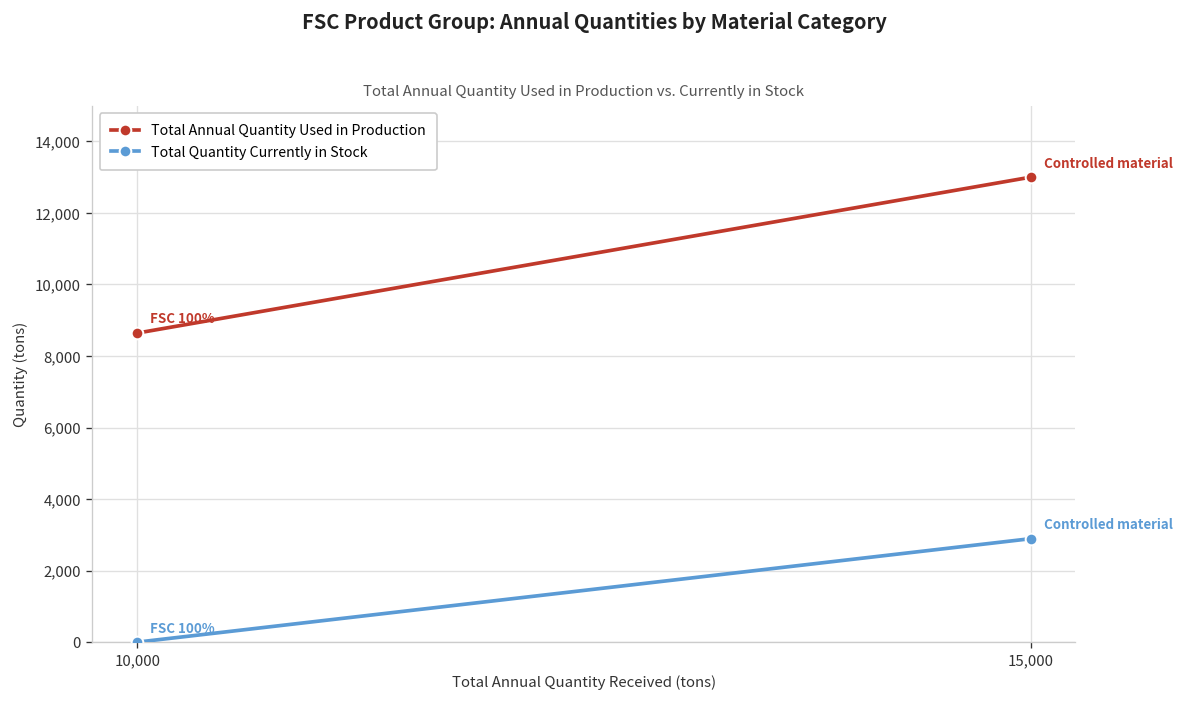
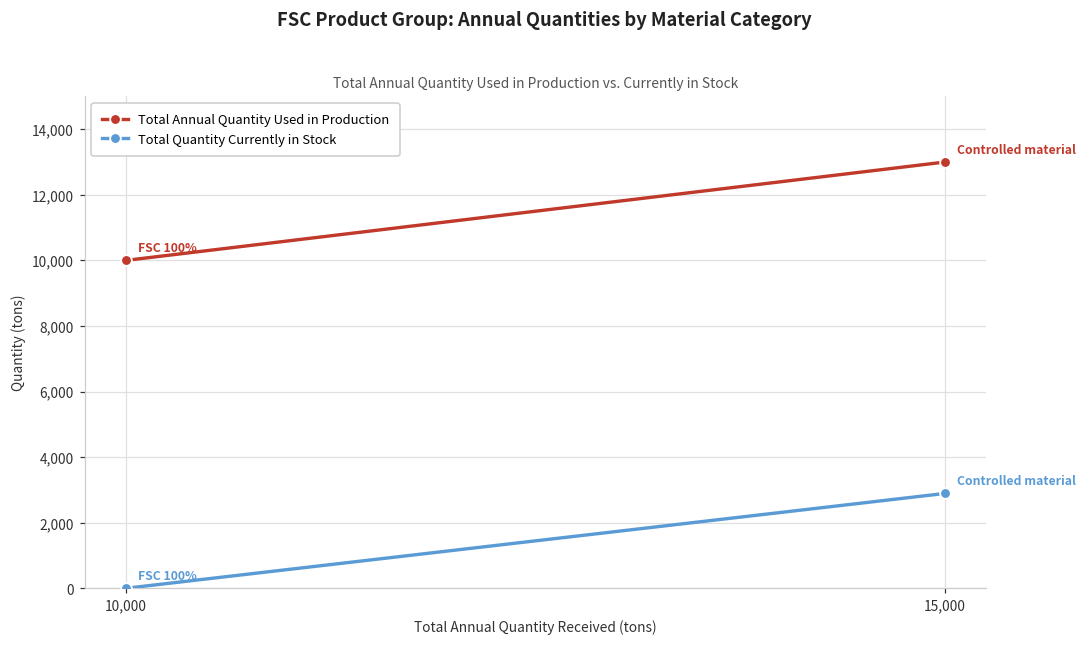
  {
    "Total Annual Quantity Used in Production": {
-     "10,000": "8,600",
+     "10,000": "10,000",
      "15,000": "13,000"
    },
    "Total Quantity Currently in Stock": {
      "15,000": "2,900"
    }
  }
